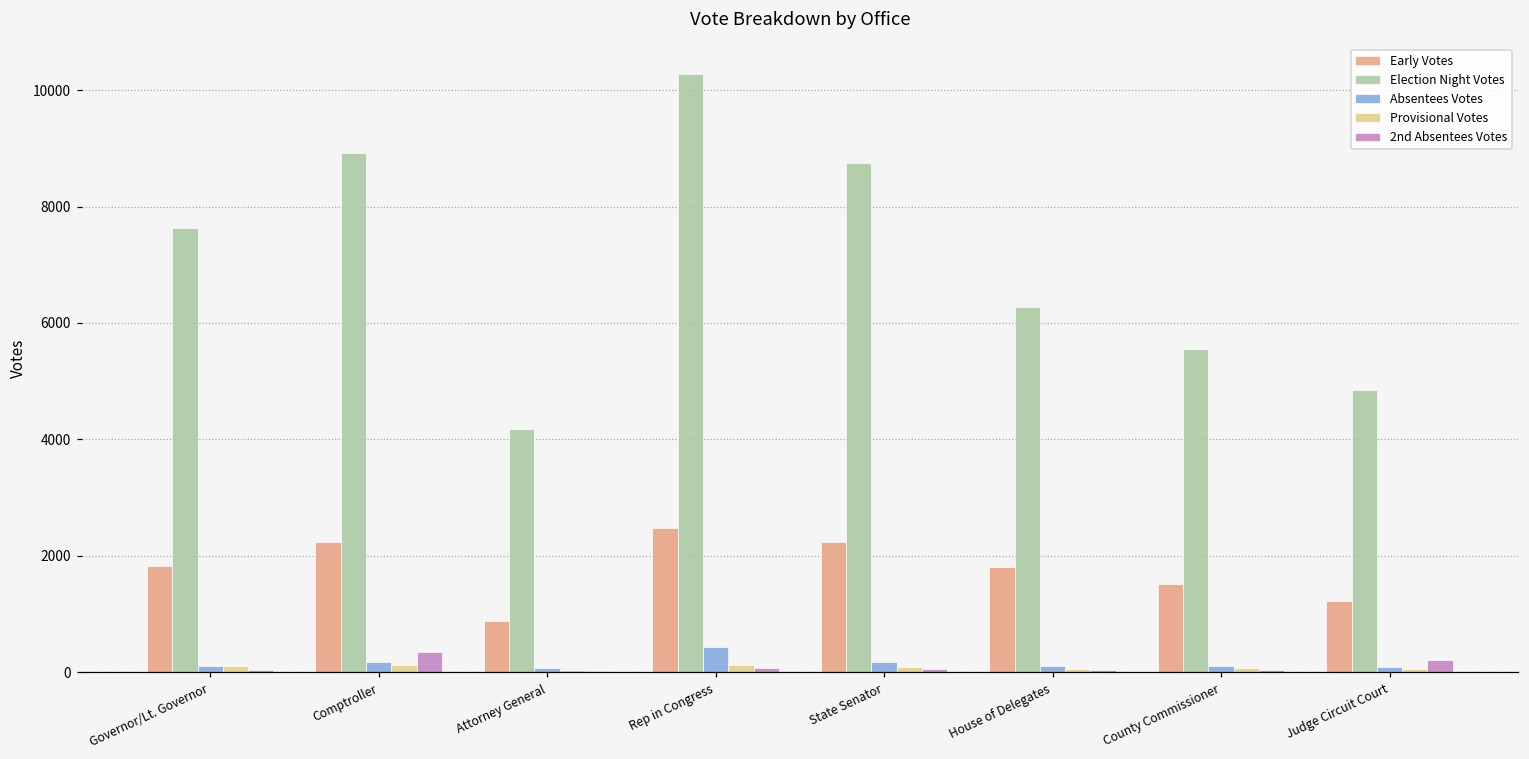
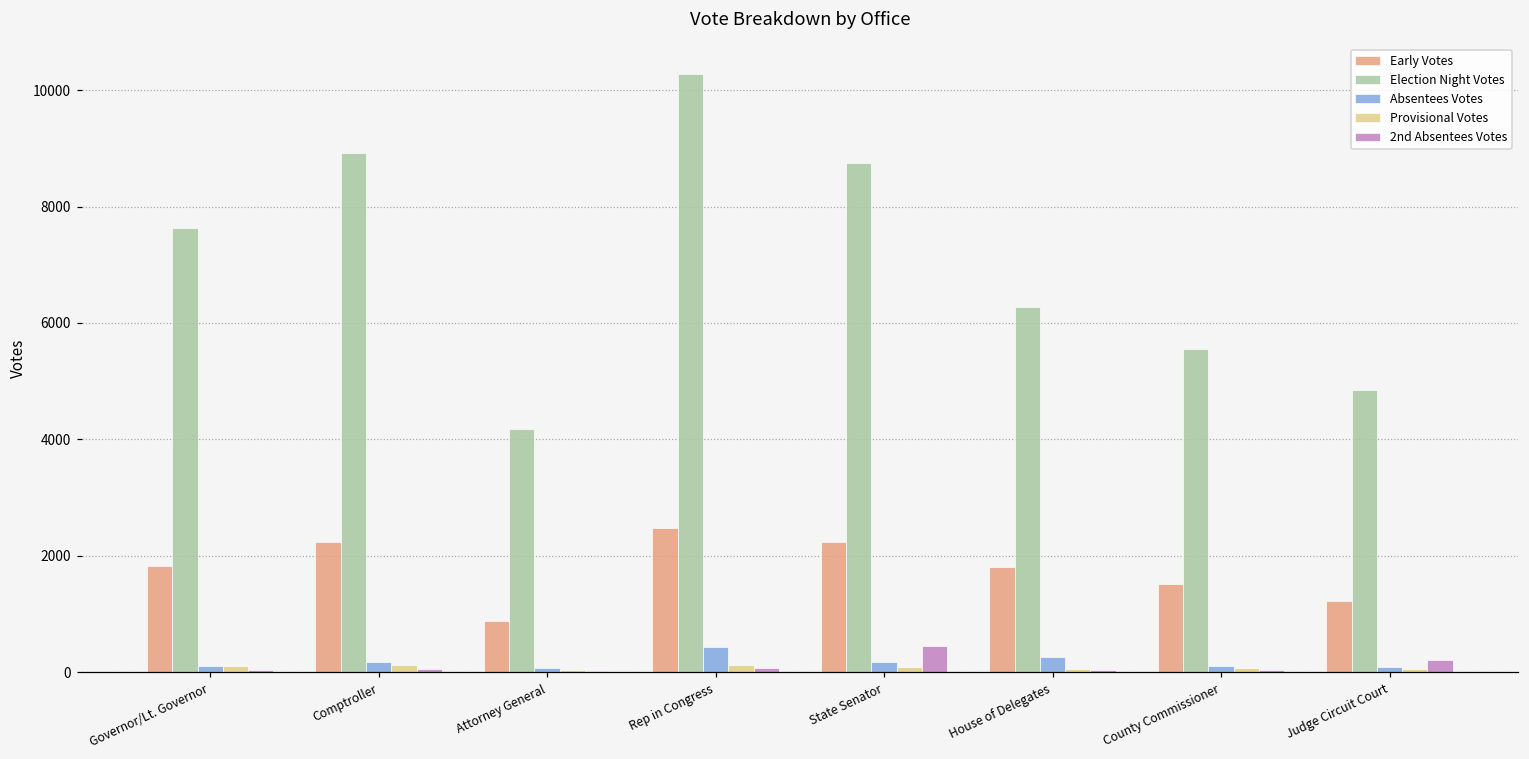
  {
    "Election Night Votes": {
      "Governor/Lt. Governor": 7600,
      "Comptroller": 8900,
      "Attorney General": 4200,
      "Rep in Congress": 10300,
      "State Senator": 8700,
      "House of Delegates": 6300,
      "County Commissioner": 5600,
      "Judge Circuit Court": 4900
    },
    "Absentees Votes": {
      "Governor/Lt. Governor": 100,
      "Comptroller": 200,
      "Attorney General": 100,
      "Rep in Congress": 400,
      "State Senator": 200,
-     "House of Delegates": 100,
+     "House of Delegates": 300,
      "County Commissioner": 100,
      "Judge Circuit Court": 100
    },
    "2nd Absentees Votes": {
-     "Comptroller": 400,
+     "Comptroller": 100,
      "Rep in Congress": 100,
-     "State Senator": 100,
+     "State Senator": 500,
      "Judge Circuit Court": 200
    }
  }
